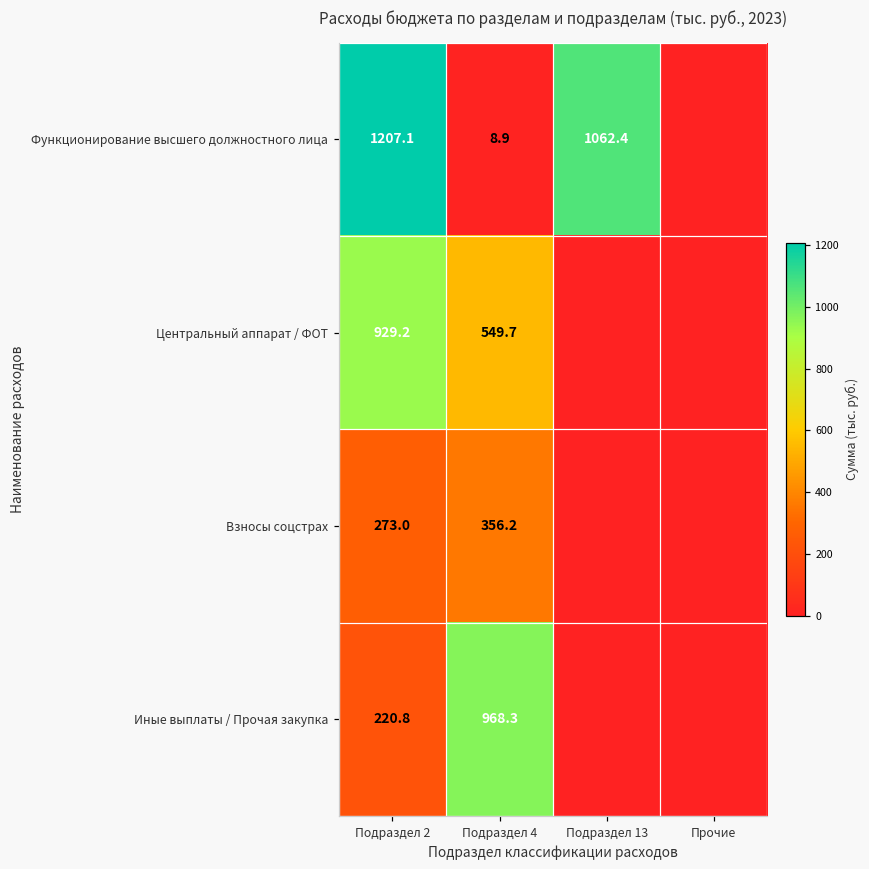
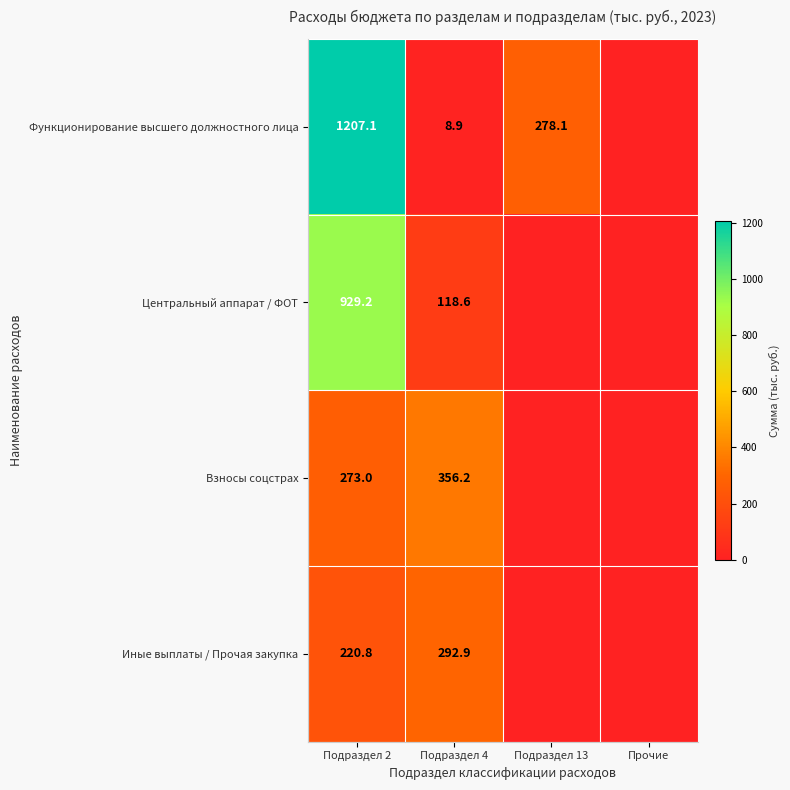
  {
    "Функционирование высшего должностного лица": {
      "Подраздел 2": 1207.1,
      "Подраздел 4": 8.9,
-     "Подраздел 13": 1062.4
+     "Подраздел 13": 278.1
    },
    "Центральный аппарат / ФОТ": {
      "Подраздел 2": 929.2,
-     "Подраздел 4": 549.7
+     "Подраздел 4": 118.6
    },
    "Взносы соцстрах": {
      "Подраздел 2": 273.0,
      "Подраздел 4": 356.2
    },
    "Иные выплаты / Прочая закупка": {
      "Подраздел 2": 220.8,
-     "Подраздел 4": 968.3
+     "Подраздел 4": 292.9
    }
  }
